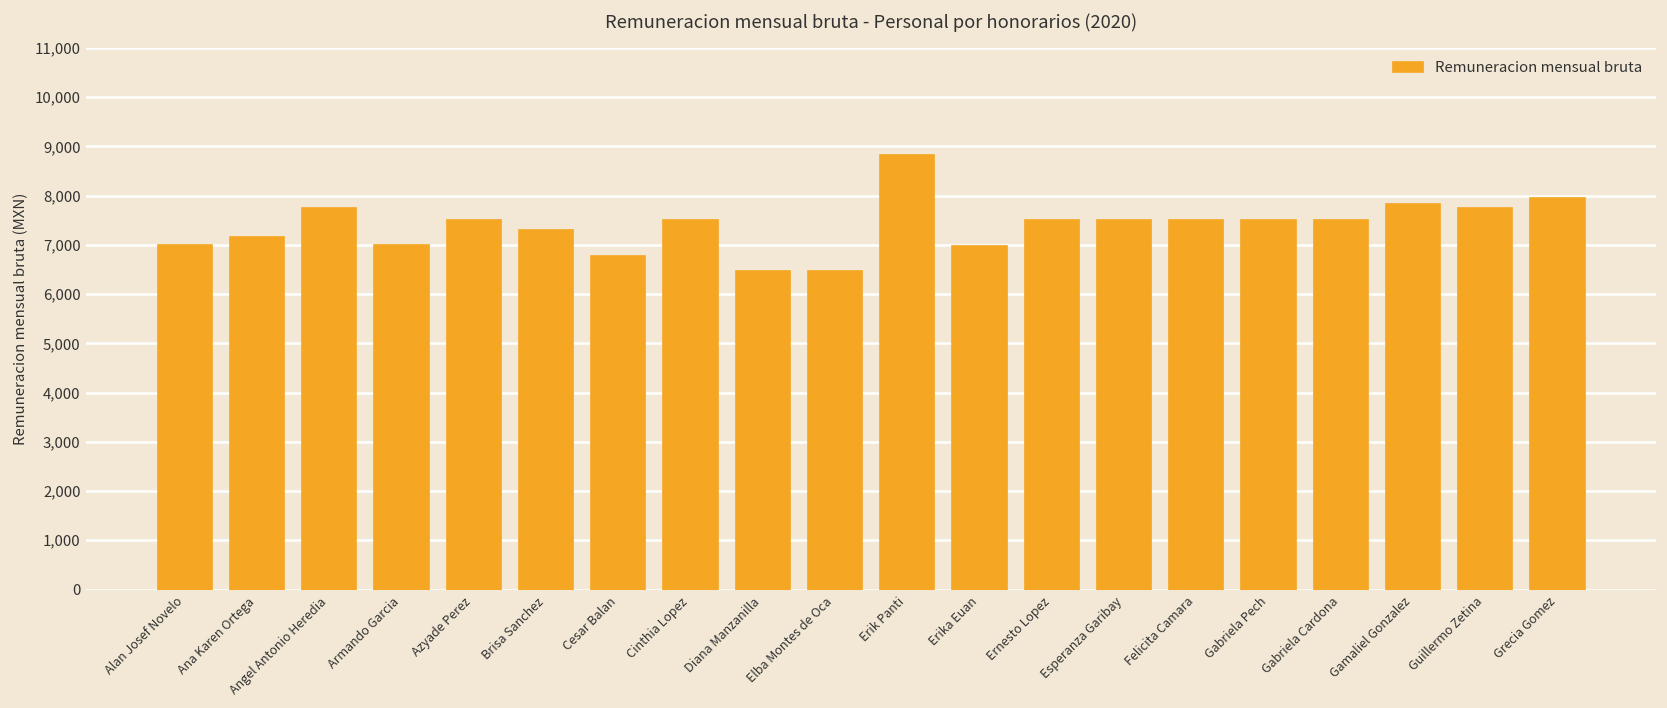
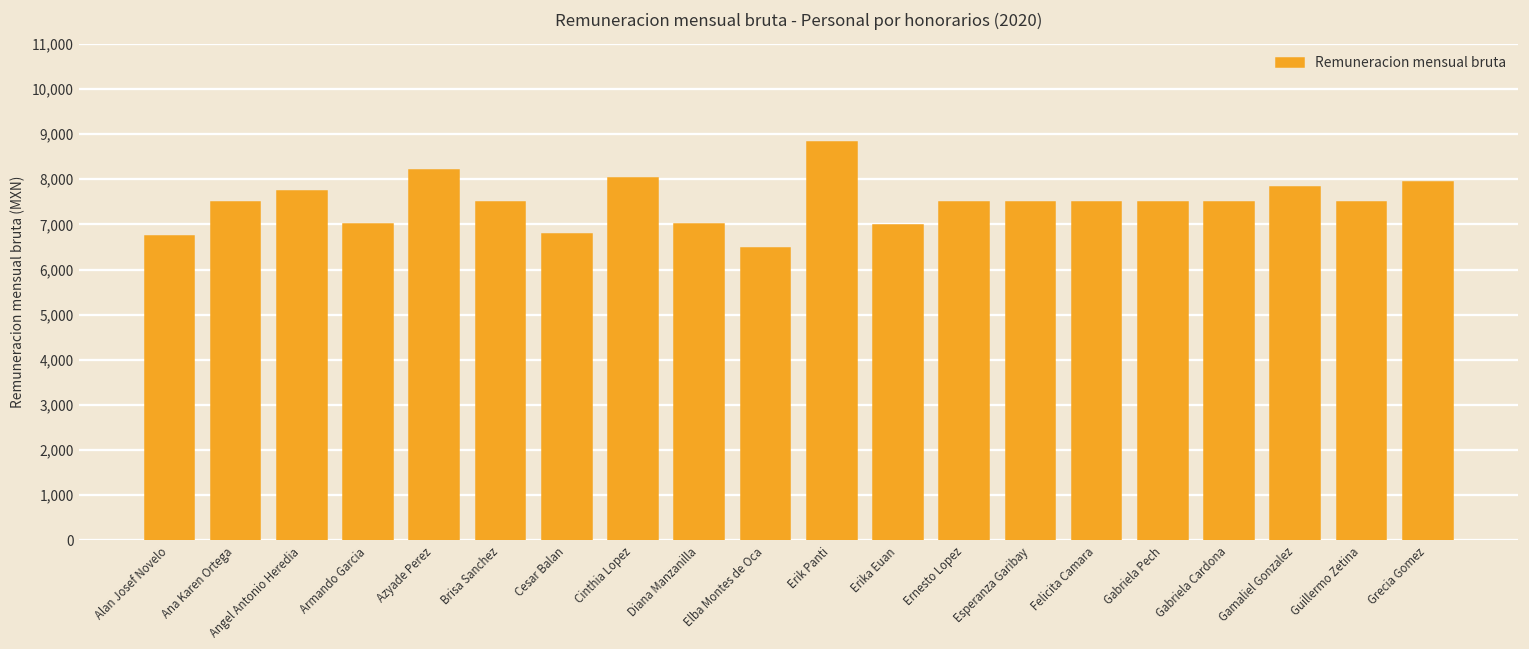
  {
-   "Alan Josef Novelo": "7,000",
-   "Ana Karen Ortega": "7,200",
+   "Alan Josef Novelo": "6,700",
+   "Ana Karen Ortega": "7,500",
    "Angel Antonio Heredia": "7,700",
    "Armando Garcia": "7,000",
-   "Azyade Perez": "7,500",
-   "Brisa Sanchez": "7,300",
+   "Azyade Perez": "8,200",
+   "Brisa Sanchez": "7,500",
    "Cesar Balan": "6,800",
-   "Cinthia Lopez": "7,500",
-   "Diana Manzanilla": "6,500",
+   "Cinthia Lopez": "8,000",
+   "Diana Manzanilla": "7,000",
    "Elba Montes de Oca": "6,500",
    "Erik Panti": "8,800",
    "Erika Euan": "7,000",
    "Ernesto Lopez": "7,500",
    "Esperanza Garibay": "7,500",
    "Felicita Camara": "7,500",
    "Gabriela Pech": "7,500",
    "Gabriela Cardona": "7,500",
    "Gamaliel Gonzalez": "7,800",
-   "Guillermo Zetina": "7,700",
+   "Guillermo Zetina": "7,500",
    "Grecia Gomez": "7,900"
  }
